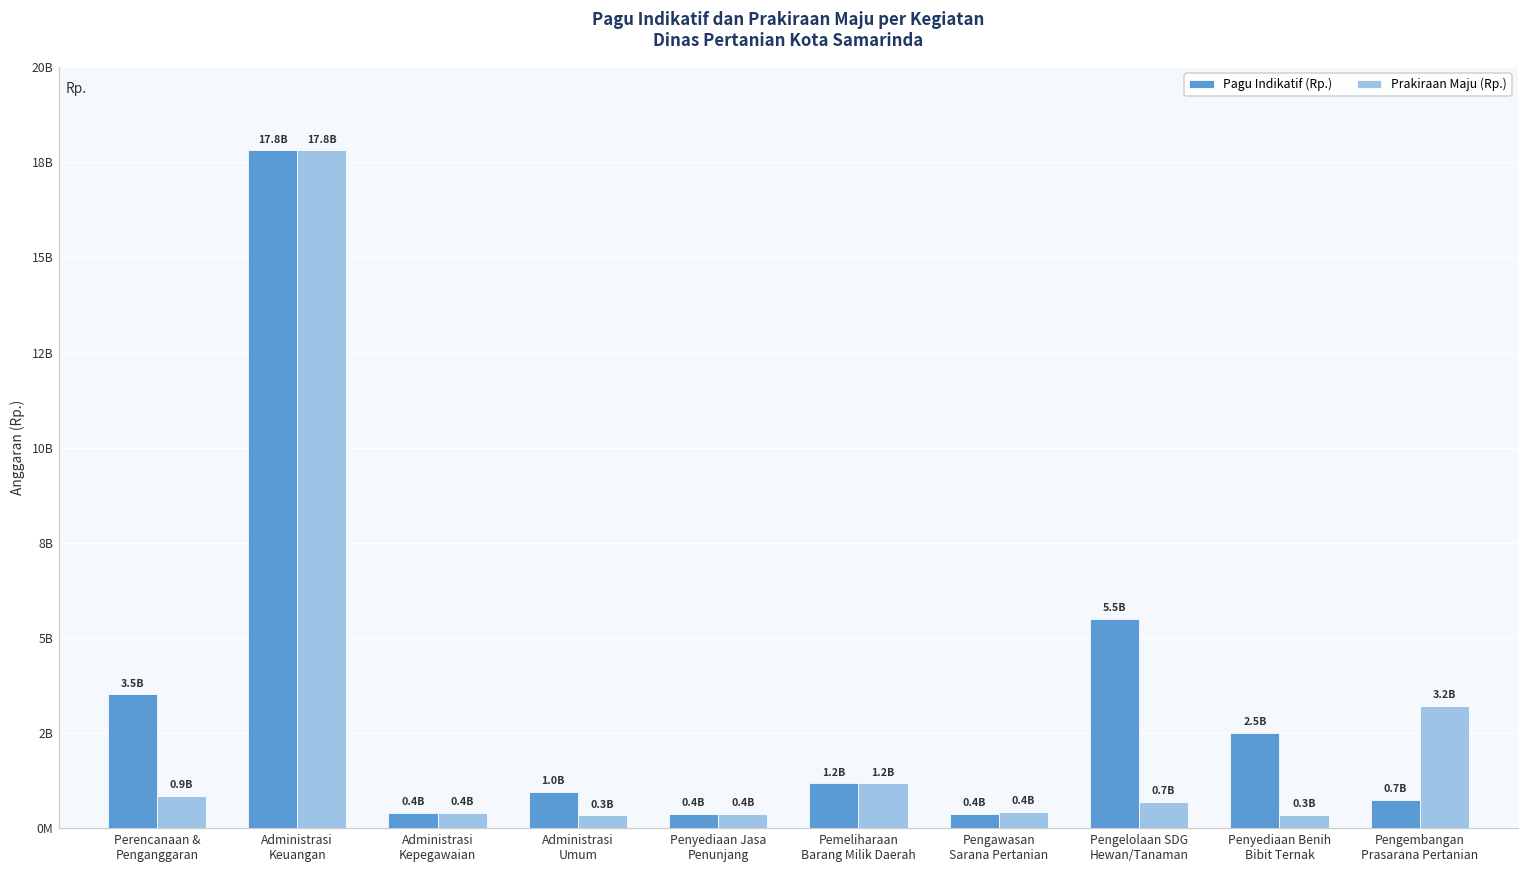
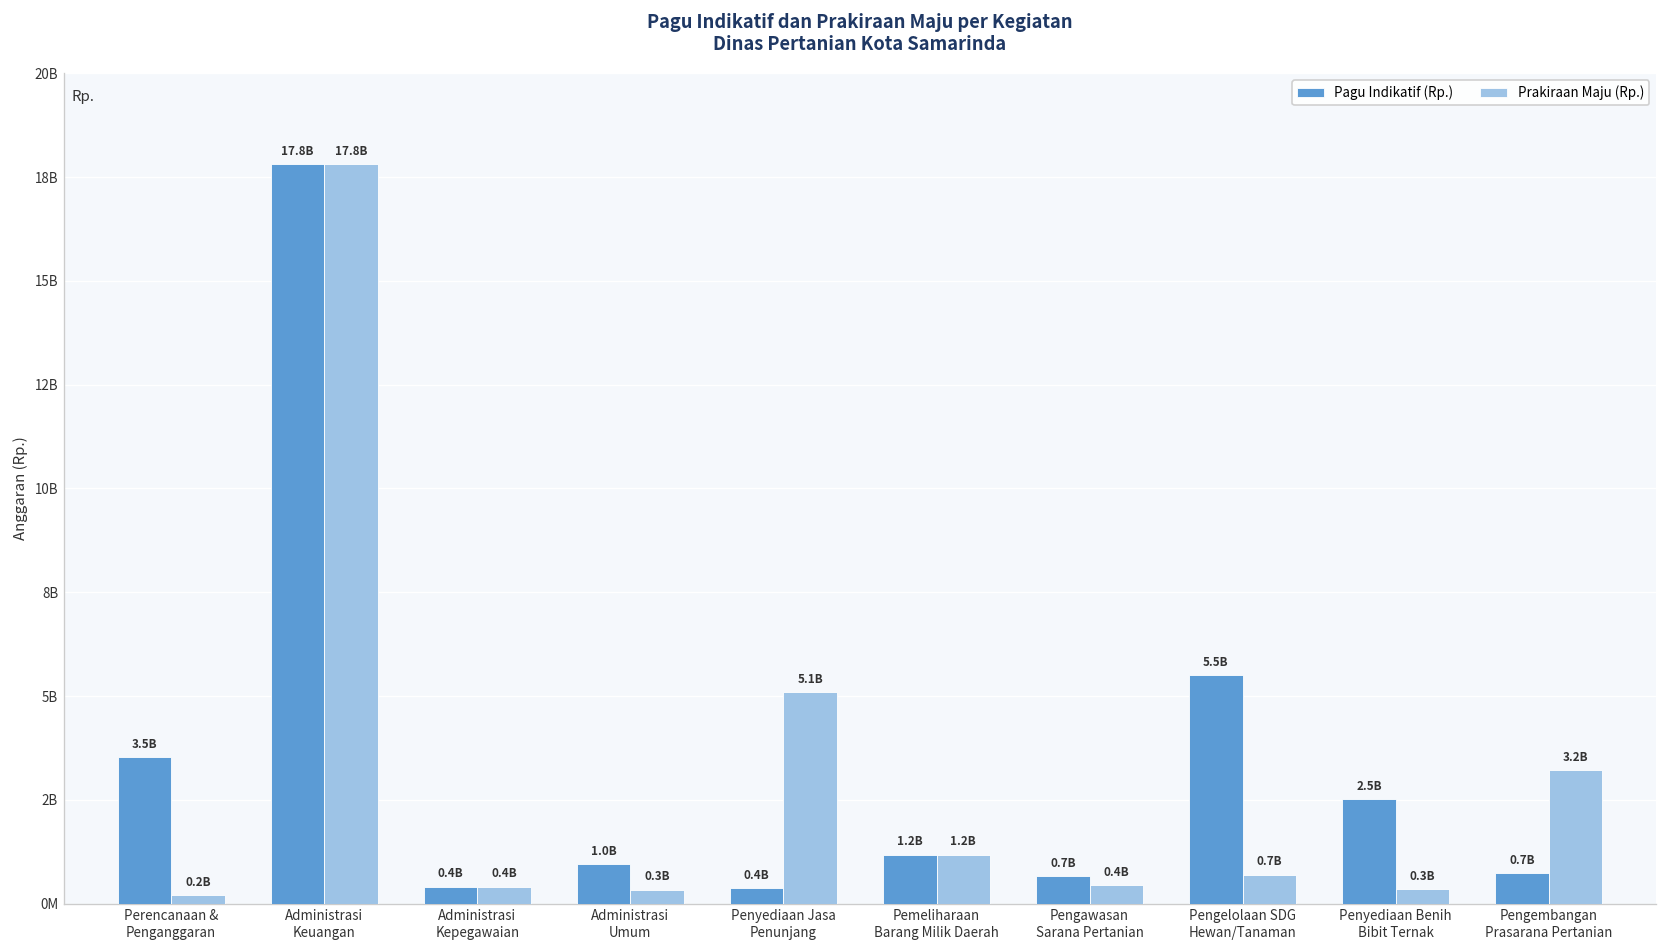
  {
    "Pagu Indikatif (Rp.)": {
      "Perencanaan & Penganggaran": "3.5B",
      "Administrasi Keuangan": "17.8B",
      "Administrasi Kepegawaian": "0.4B",
      "Administrasi Umum": "1.0B",
      "Penyediaan Jasa Penunjang": "0.4B",
      "Pemeliharaan Barang Milik Daerah": "1.2B",
-     "Pengawasan Sarana Pertanian": "0.4B",
+     "Pengawasan Sarana Pertanian": "0.7B",
      "Pengelolaan SDG Hewan/Tanaman": "5.5B",
      "Penyediaan Benih Bibit Ternak": "2.5B",
      "Pengembangan Prasarana Pertanian": "0.7B"
    },
    "Prakiraan Maju (Rp.)": {
-     "Perencanaan & Penganggaran": "0.9B",
+     "Perencanaan & Penganggaran": "0.2B",
      "Administrasi Keuangan": "17.8B",
      "Administrasi Kepegawaian": "0.4B",
      "Administrasi Umum": "0.3B",
-     "Penyediaan Jasa Penunjang": "0.4B",
+     "Penyediaan Jasa Penunjang": "5.1B",
      "Pemeliharaan Barang Milik Daerah": "1.2B",
      "Pengawasan Sarana Pertanian": "0.4B",
      "Pengelolaan SDG Hewan/Tanaman": "0.7B",
      "Penyediaan Benih Bibit Ternak": "0.3B",
      "Pengembangan Prasarana Pertanian": "3.2B"
    }
  }
